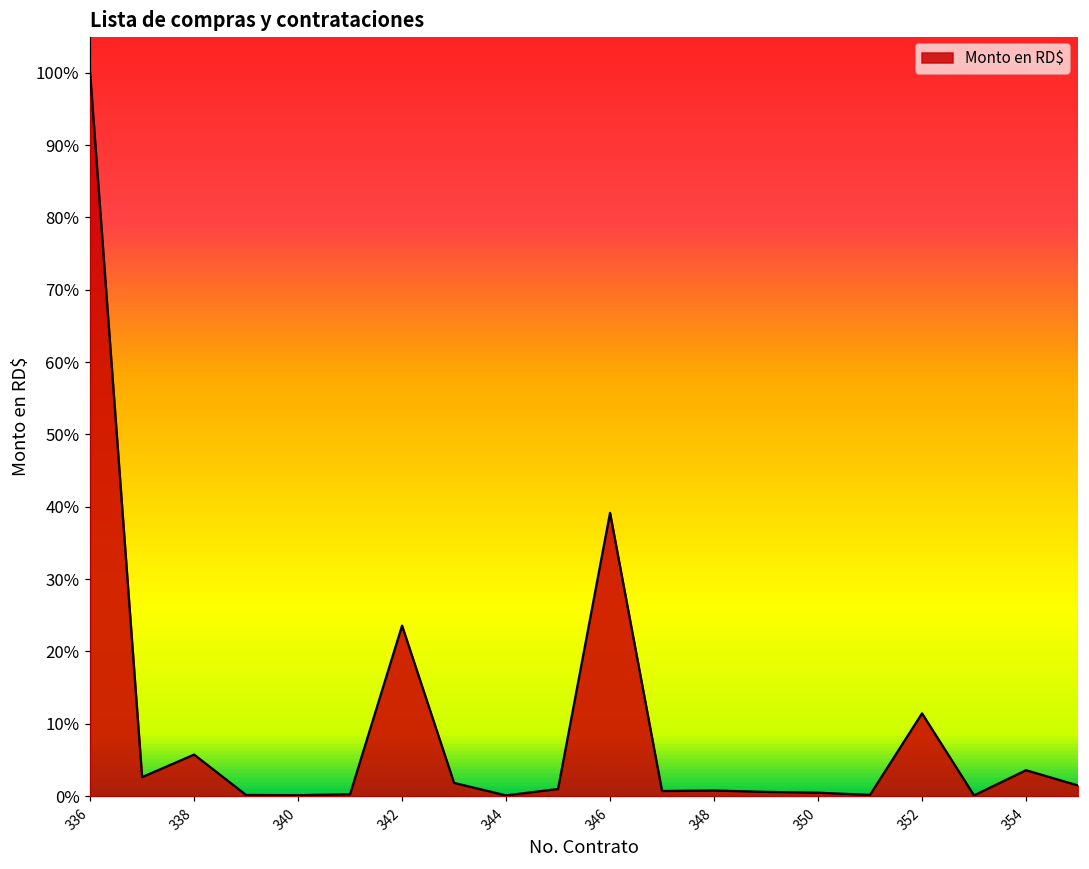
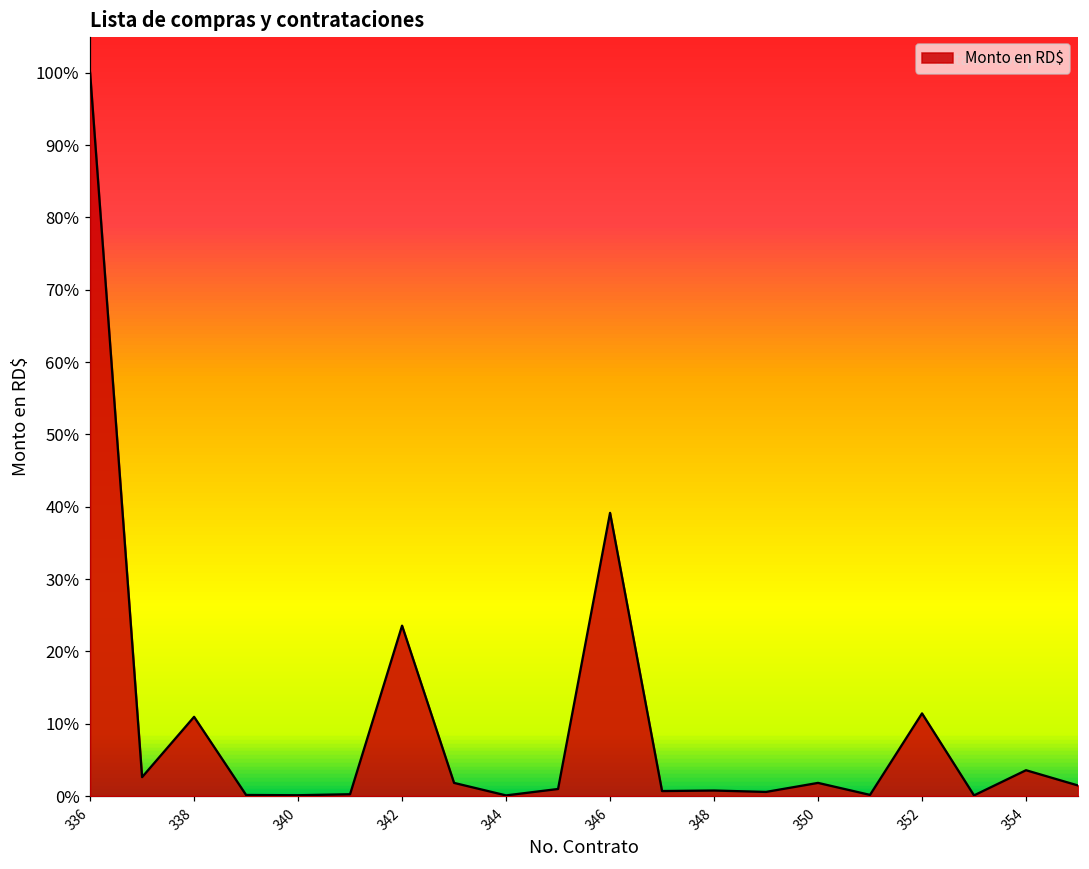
  {
    "336": "100%",
-   "338": "6%",
+   "338": "11%",
    "340": "0%",
    "342": "24%",
    "344": "0%",
    "346": "39%",
    "348": "1%",
-   "350": "0%",
+   "350": "2%",
    "352": "11%",
    "354": "4%"
  }
